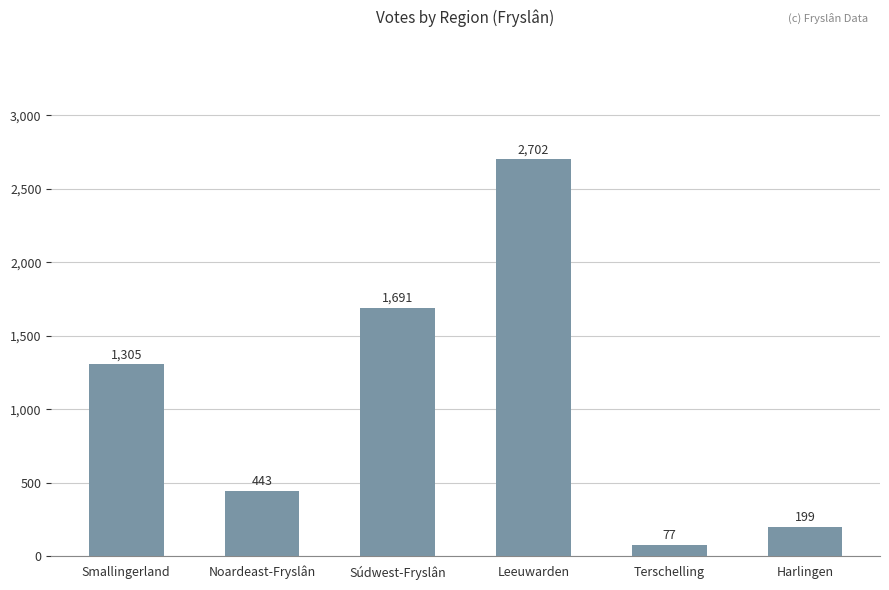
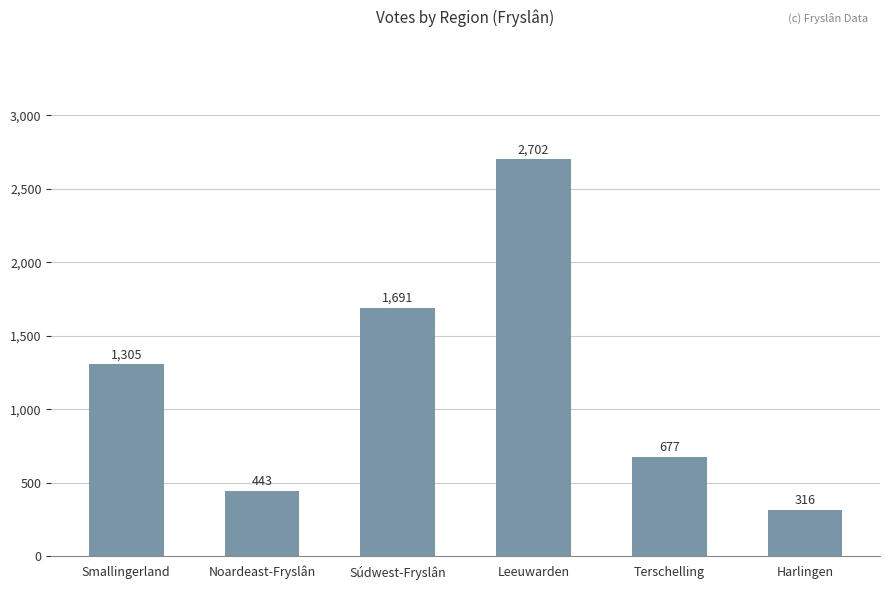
  {
    "Smallingerland": "1,305",
    "Noardeast-Fryslân": "443",
    "Súdwest-Fryslân": "1,691",
    "Leeuwarden": "2,702",
-   "Terschelling": "77",
-   "Harlingen": "199"
+   "Terschelling": "677",
+   "Harlingen": "316"
  }
